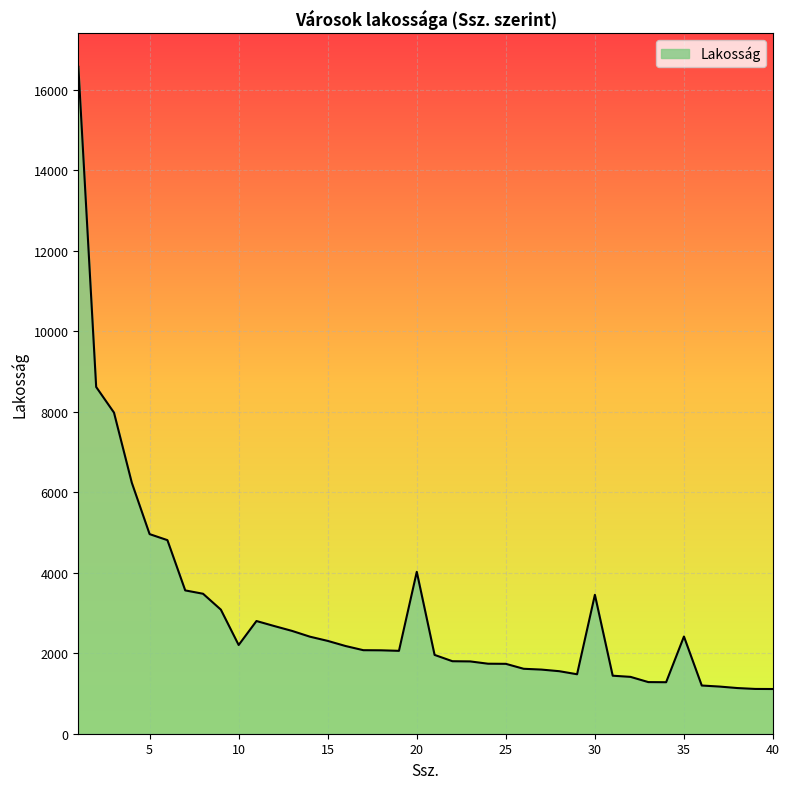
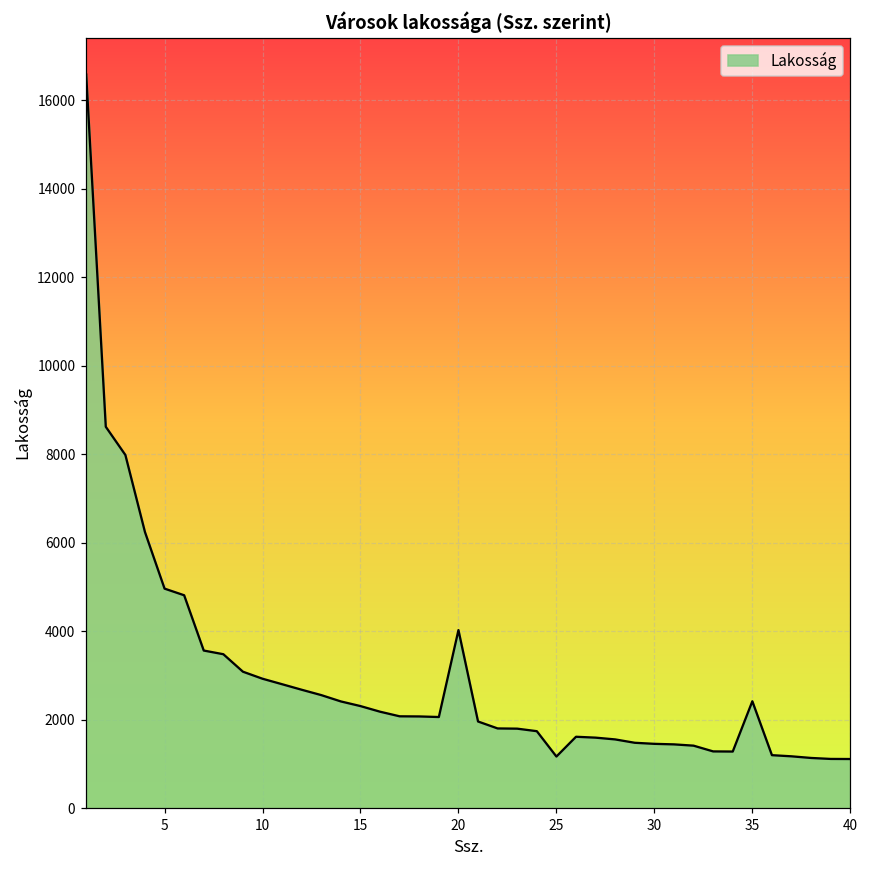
  {
    "5": 5000,
-   "10": 2200,
+   "10": 2900,
    "15": 2300,
    "20": 4000,
-   "25": 1700,
-   "30": 3500,
+   "25": 1200,
+   "30": 1500,
    "35": 2400,
    "40": 1100
  }
